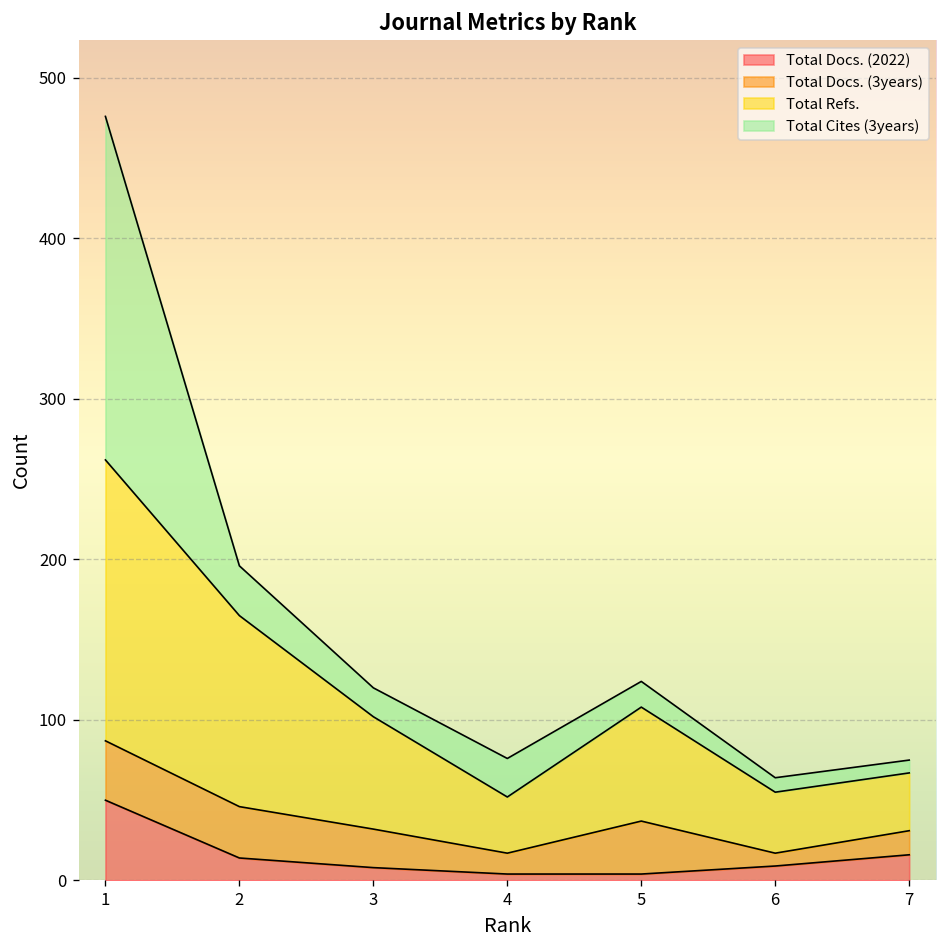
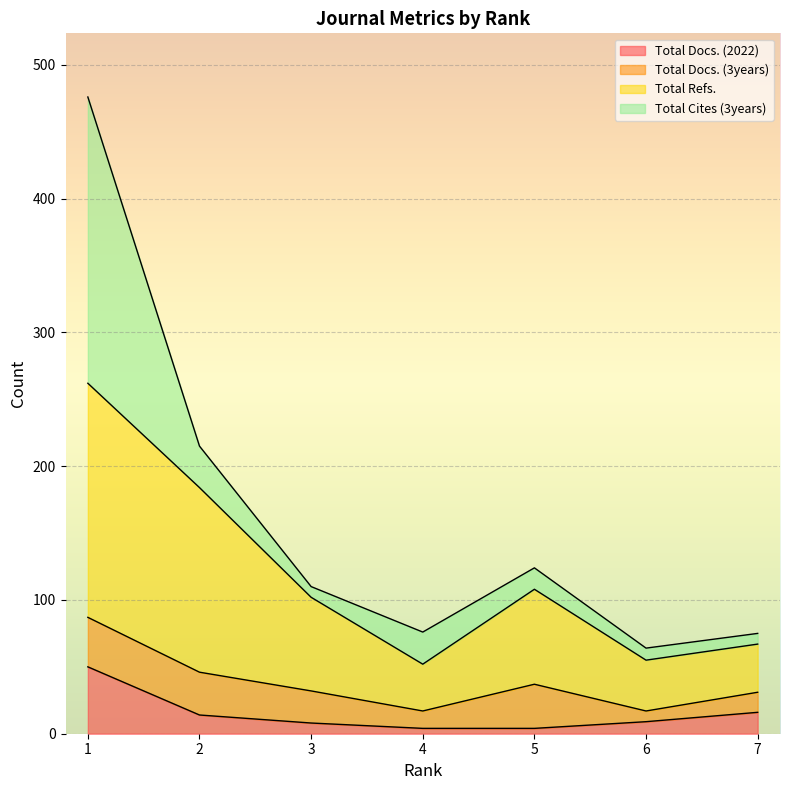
  {
    "Total Docs. (2022)": {
      "1": 50,
      "2": 14,
      "3": 8,
      "4": 4,
      "5": 4,
      "6": 9,
      "7": 16
    },
    "Total Docs. (3years)": {
      "1": 37,
      "2": 32,
      "3": 24,
      "4": 13,
      "5": 33,
      "6": 8,
      "7": 15
    },
    "Total Refs.": {
      "1": 175,
-     "2": 119,
+     "2": 138,
      "3": 70,
      "4": 35,
      "5": 71,
      "6": 38,
      "7": 36
    },
    "Total Cites (3years)": {
      "1": 214,
      "2": 31,
-     "3": 18,
+     "3": 8,
      "4": 24,
      "5": 16,
      "6": 9,
      "7": 8
    }
  }
